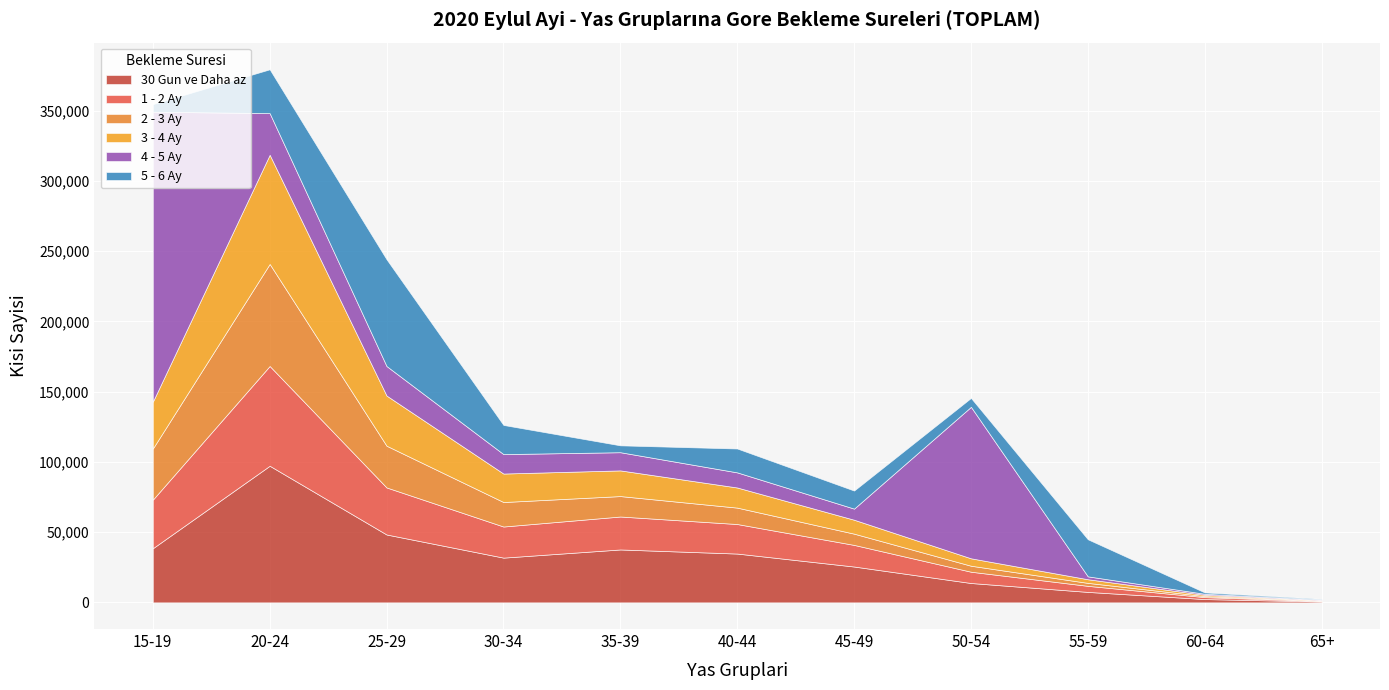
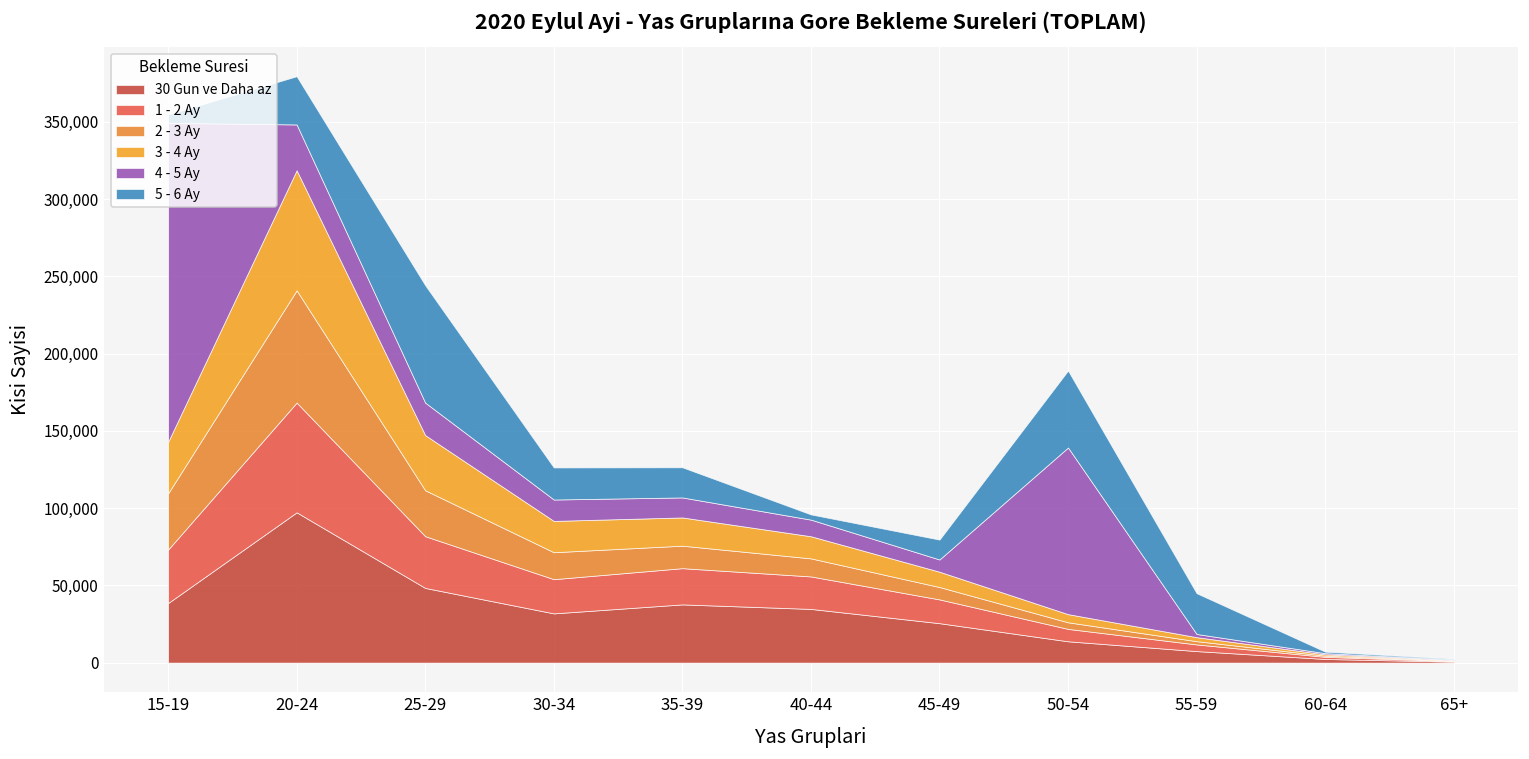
  {
    "4 - 5 Ay": {
      "20-24": "30,000",
      "25-29": "21,000",
      "30-34": "14,000",
      "35-39": "13,000",
      "40-44": "11,000",
      "45-49": "8,000",
      "50-54": "108,000",
      "55-59": "2,000"
    },
    "5 - 6 Ay": {
      "20-24": "31,000",
      "25-29": "76,000",
      "30-34": "21,000",
-     "35-39": "5,000",
-     "40-44": "17,000",
+     "35-39": "20,000",
+     "40-44": "3,000",
      "45-49": "13,000",
-     "50-54": "6,000",
+     "50-54": "50,000",
      "55-59": "26,000"
    }
  }
